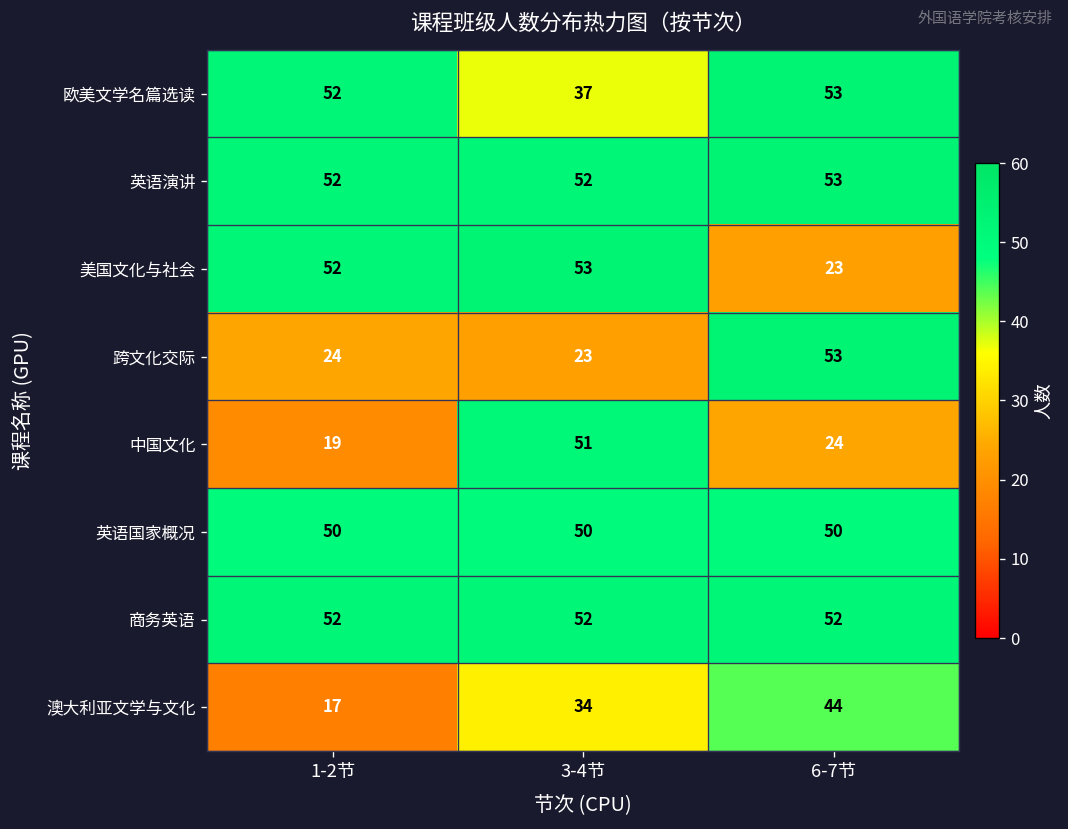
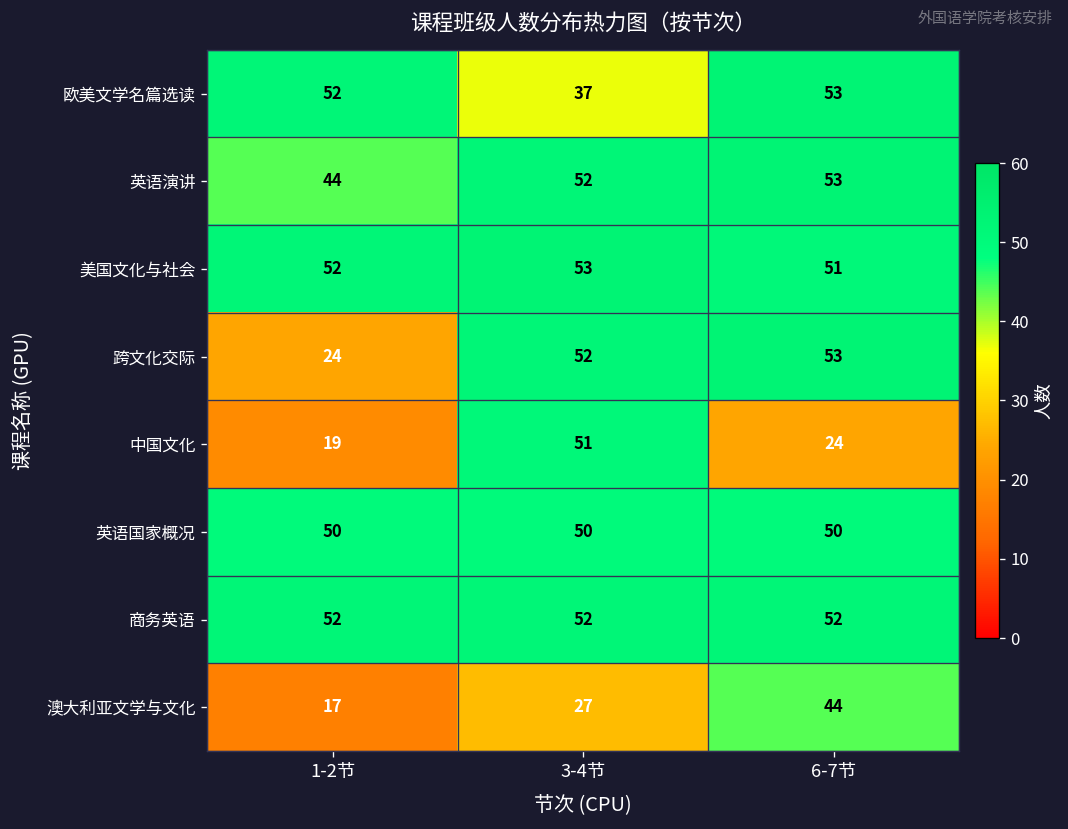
  {
    "欧美文学名篇选读": {
      "1-2节": 52,
      "3-4节": 37,
      "6-7节": 53
    },
    "英语演讲": {
-     "1-2节": 52,
+     "1-2节": 44,
      "3-4节": 52,
      "6-7节": 53
    },
    "美国文化与社会": {
      "1-2节": 52,
      "3-4节": 53,
-     "6-7节": 23
+     "6-7节": 51
    },
    "跨文化交际": {
      "1-2节": 24,
-     "3-4节": 23,
+     "3-4节": 52,
      "6-7节": 53
    },
    "中国文化": {
      "1-2节": 19,
      "3-4节": 51,
      "6-7节": 24
    },
    "英语国家概况": {
      "1-2节": 50,
      "3-4节": 50,
      "6-7节": 50
    },
    "商务英语": {
      "1-2节": 52,
      "3-4节": 52,
      "6-7节": 52
    },
    "澳大利亚文学与文化": {
      "1-2节": 17,
-     "3-4节": 34,
+     "3-4节": 27,
      "6-7节": 44
    }
  }
